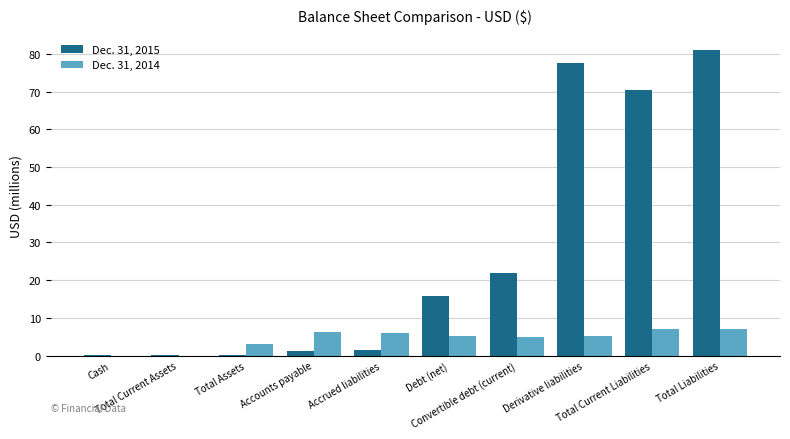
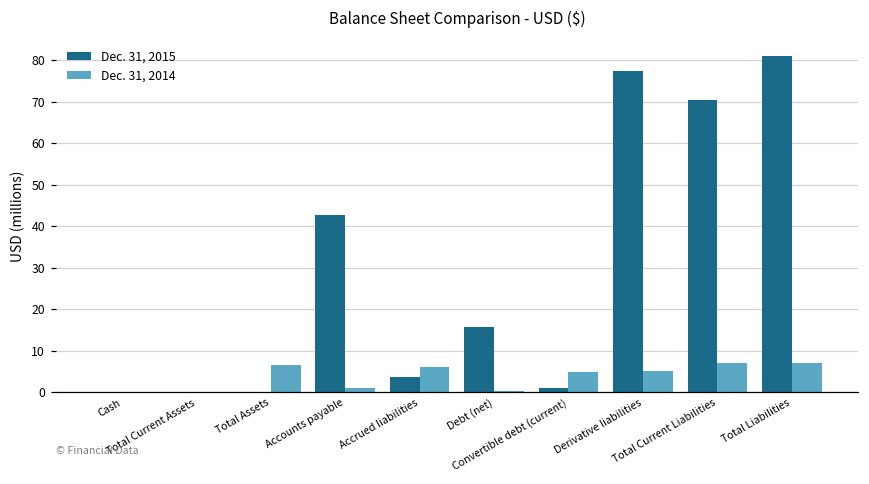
  {
    "Dec. 31, 2015": {
-     "Accounts payable": 1,
-     "Accrued liabilities": 1,
+     "Accounts payable": 43,
+     "Accrued liabilities": 4,
      "Debt (net)": 16,
-     "Convertible debt (current)": 22,
+     "Convertible debt (current)": 1,
      "Derivative liabilities": 78,
      "Total Current Liabilities": 70,
      "Total Liabilities": 81
    },
    "Dec. 31, 2014": {
-     "Total Assets": 3,
-     "Accounts payable": 6,
+     "Total Assets": 6,
+     "Accounts payable": 1,
      "Accrued liabilities": 6,
-     "Debt (net)": 5,
+     "Debt (net)": 0,
      "Convertible debt (current)": 5,
      "Derivative liabilities": 5,
      "Total Current Liabilities": 7,
      "Total Liabilities": 7
    }
  }
